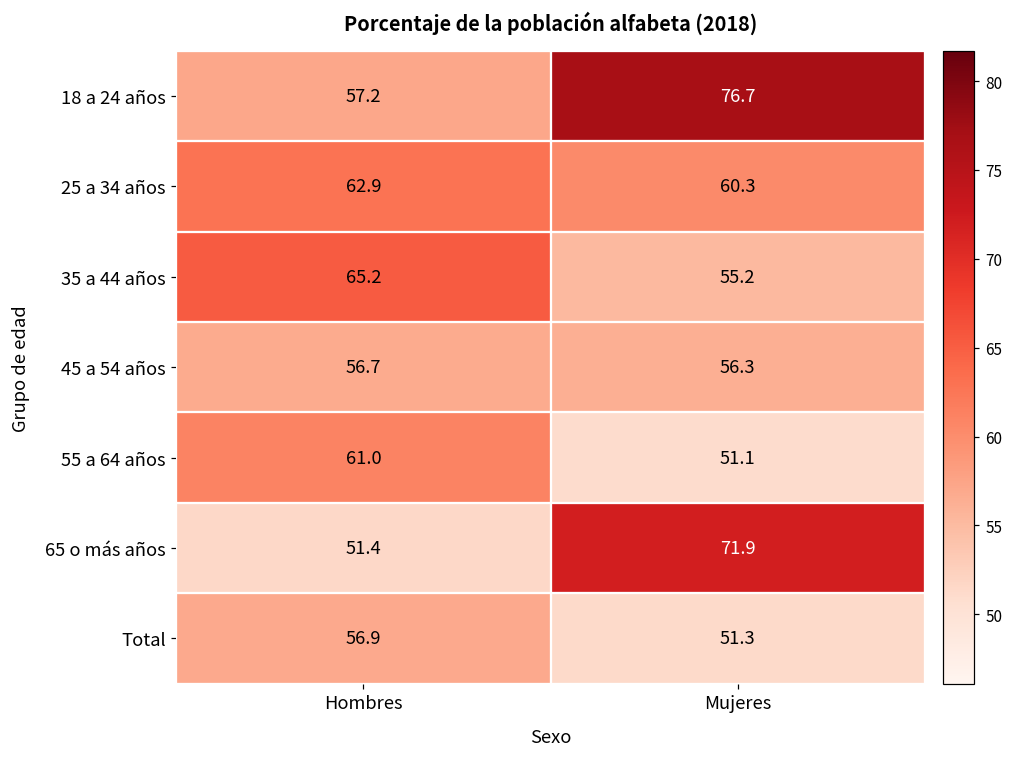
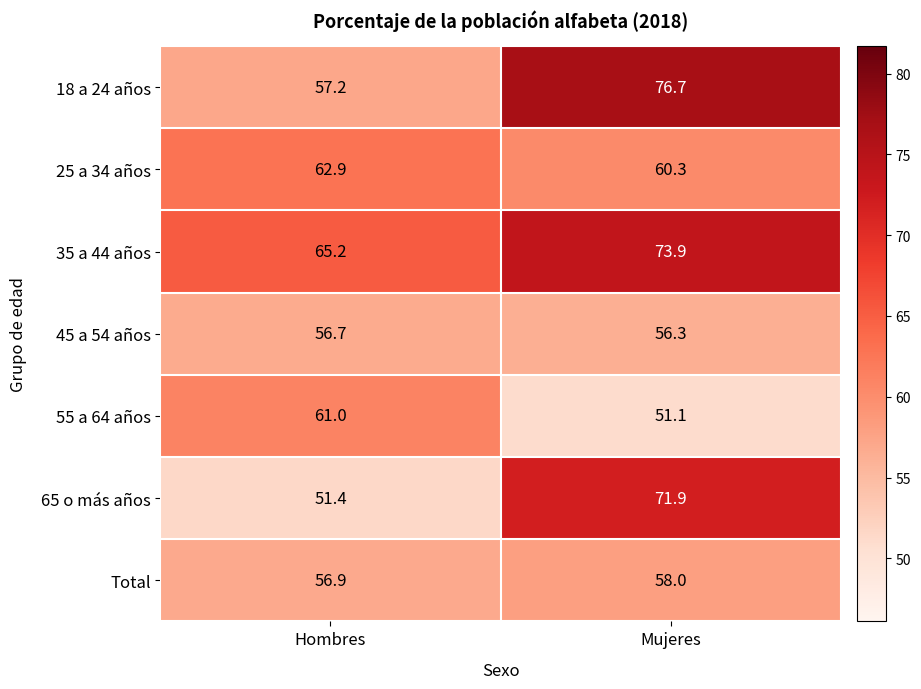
  {
    "18 a 24 años": {
      "Hombres": 57.2,
      "Mujeres": 76.7
    },
    "25 a 34 años": {
      "Hombres": 62.9,
      "Mujeres": 60.3
    },
    "35 a 44 años": {
      "Hombres": 65.2,
-     "Mujeres": 55.2
+     "Mujeres": 73.9
    },
    "45 a 54 años": {
      "Hombres": 56.7,
      "Mujeres": 56.3
    },
    "55 a 64 años": {
      "Hombres": 61.0,
      "Mujeres": 51.1
    },
    "65 o más años": {
      "Hombres": 51.4,
      "Mujeres": 71.9
    },
    "Total": {
      "Hombres": 56.9,
-     "Mujeres": 51.3
+     "Mujeres": 58.0
    }
  }
